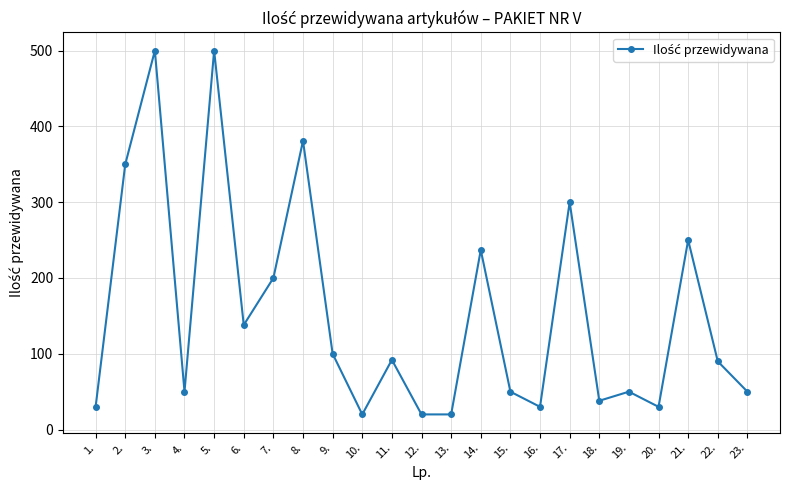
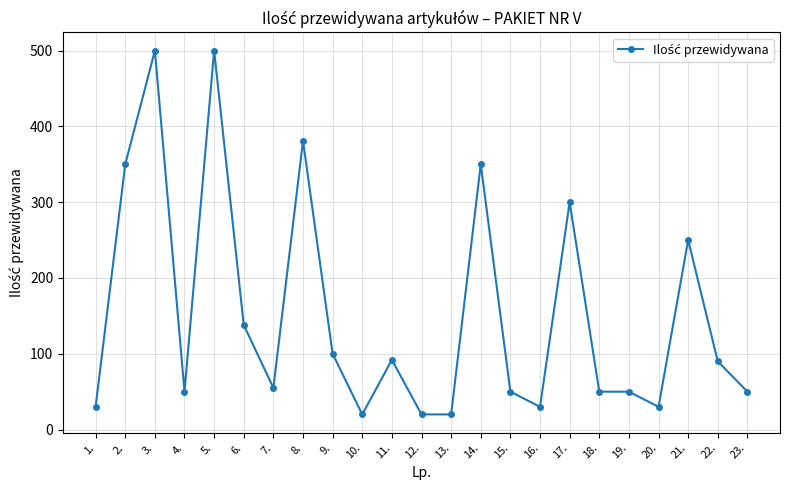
  {
    "1.": 30,
    "2.": 350,
    "3.": 500,
    "4.": 50,
    "5.": 500,
    "6.": 140,
-   "7.": 200,
+   "7.": 60,
    "8.": 380,
    "9.": 100,
    "10.": 20,
    "11.": 90,
    "12.": 20,
    "13.": 20,
-   "14.": 240,
+   "14.": 350,
    "15.": 50,
    "16.": 30,
    "17.": 300,
-   "18.": 40,
+   "18.": 50,
    "19.": 50,
    "20.": 30,
    "21.": 250,
    "22.": 90,
    "23.": 50
  }
